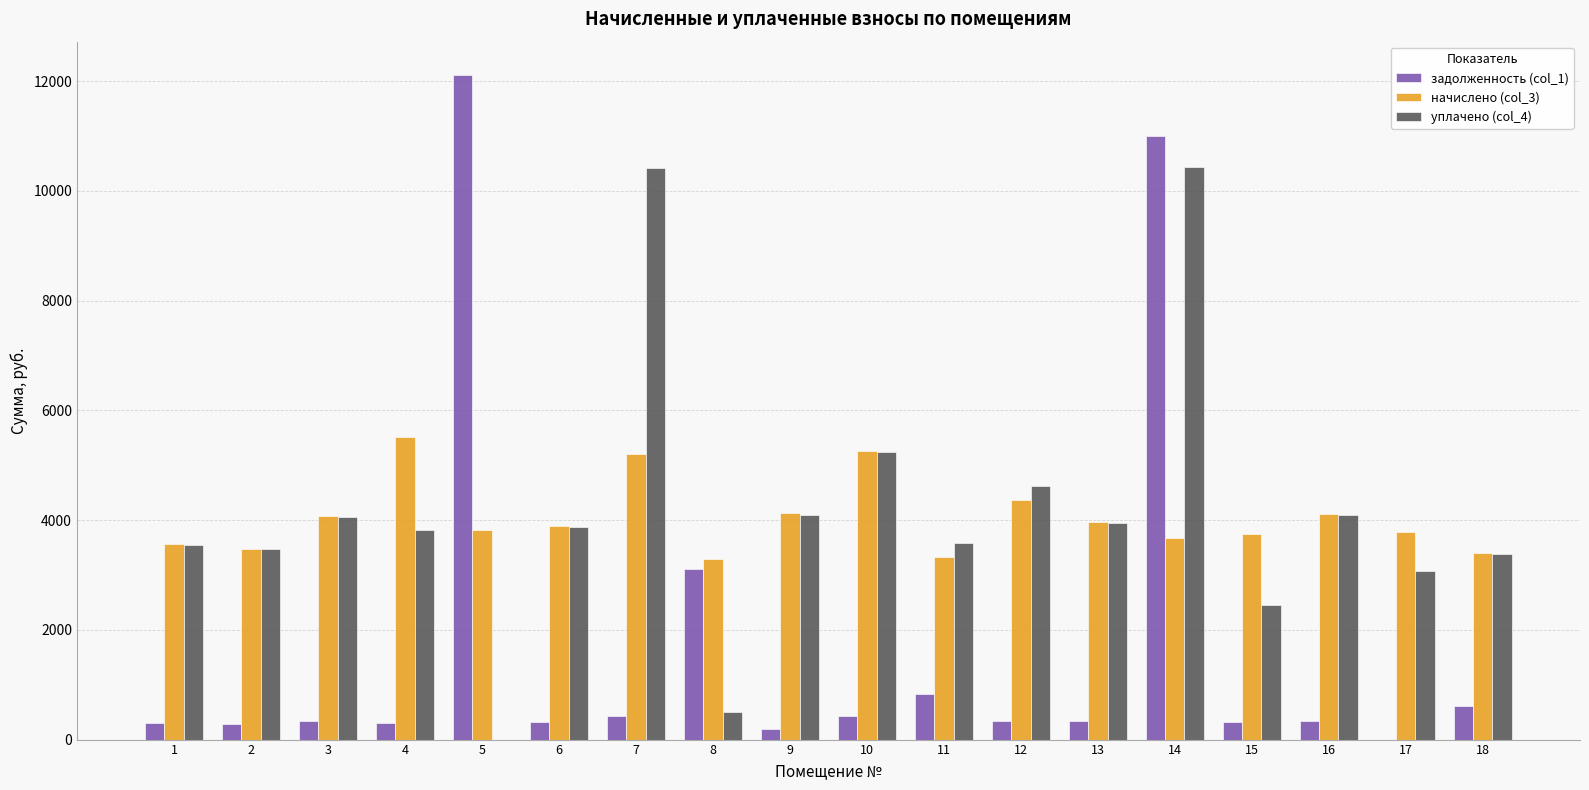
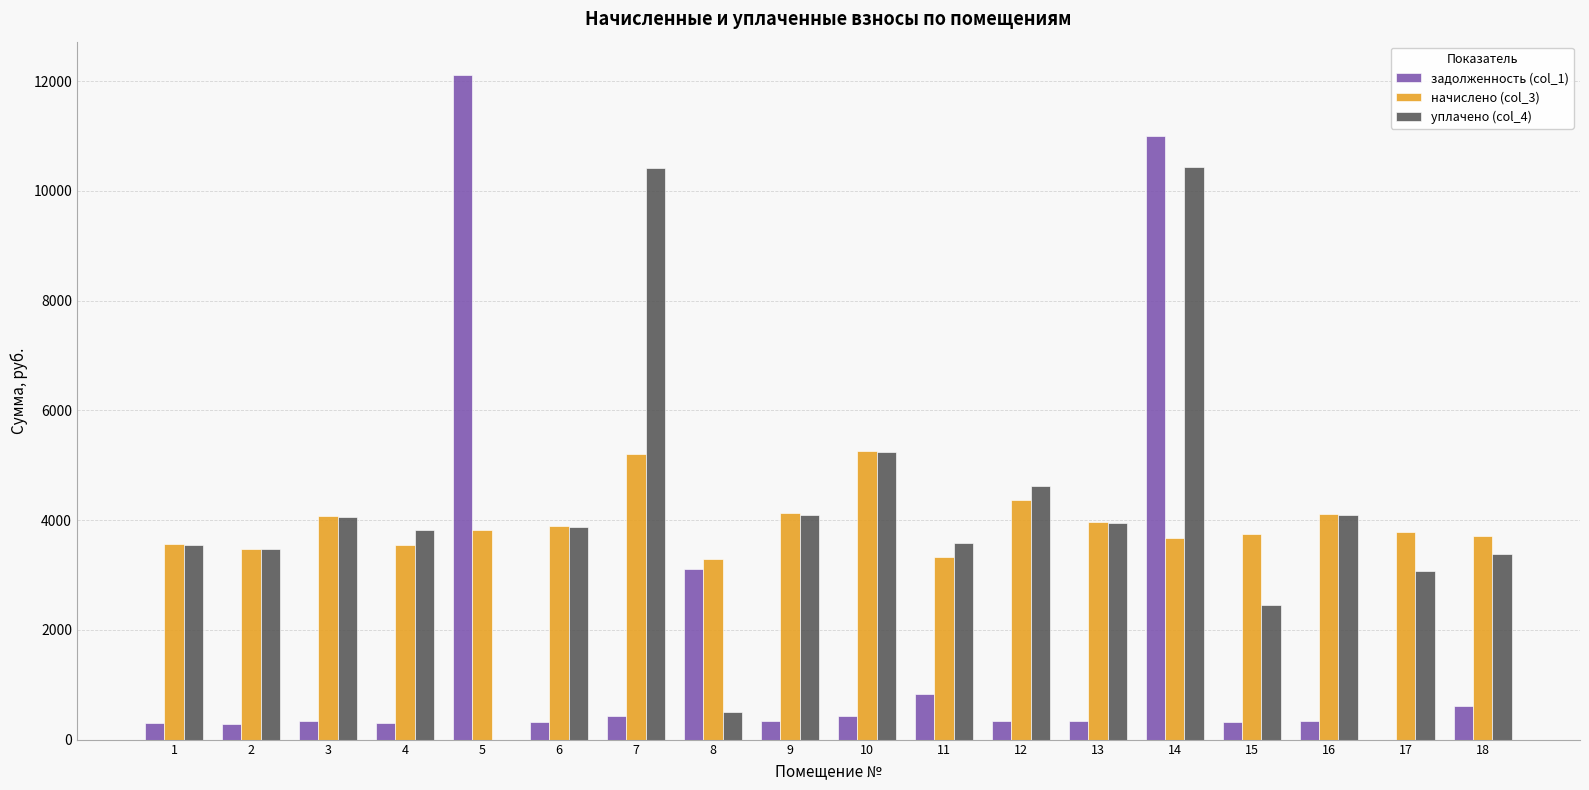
  {
    "задолженность (col_1)": {
      "1": 300,
      "2": 300,
      "3": 300,
      "4": 300,
      "5": 12100,
      "6": 300,
      "7": 400,
      "8": 3100,
-     "9": 200,
+     "9": 300,
      "10": 400,
      "11": 800,
      "12": 300,
      "13": 300,
      "14": 11000,
      "15": 300,
      "16": 300,
      "17": 0,
      "18": 600
    },
    "начислено (col_3)": {
      "1": 3600,
      "2": 3500,
      "3": 4100,
-     "4": 5500,
+     "4": 3500,
      "5": 3800,
      "6": 3900,
      "7": 5200,
      "8": 3300,
      "9": 4100,
      "10": 5300,
      "11": 3300,
      "12": 4400,
      "13": 4000,
      "14": 3700,
      "15": 3700,
      "16": 4100,
      "17": 3800,
-     "18": 3400
+     "18": 3700
    },
    "уплачено (col_4)": {
      "1": 3600,
      "2": 3500,
      "3": 4100,
      "4": 3800,
      "5": 0,
      "6": 3900,
      "7": 10400,
      "8": 500,
      "9": 4100,
      "10": 5200,
      "11": 3600,
      "12": 4600,
      "13": 4000,
      "14": 10400,
      "15": 2500,
      "16": 4100,
      "17": 3100,
      "18": 3400
    }
  }
